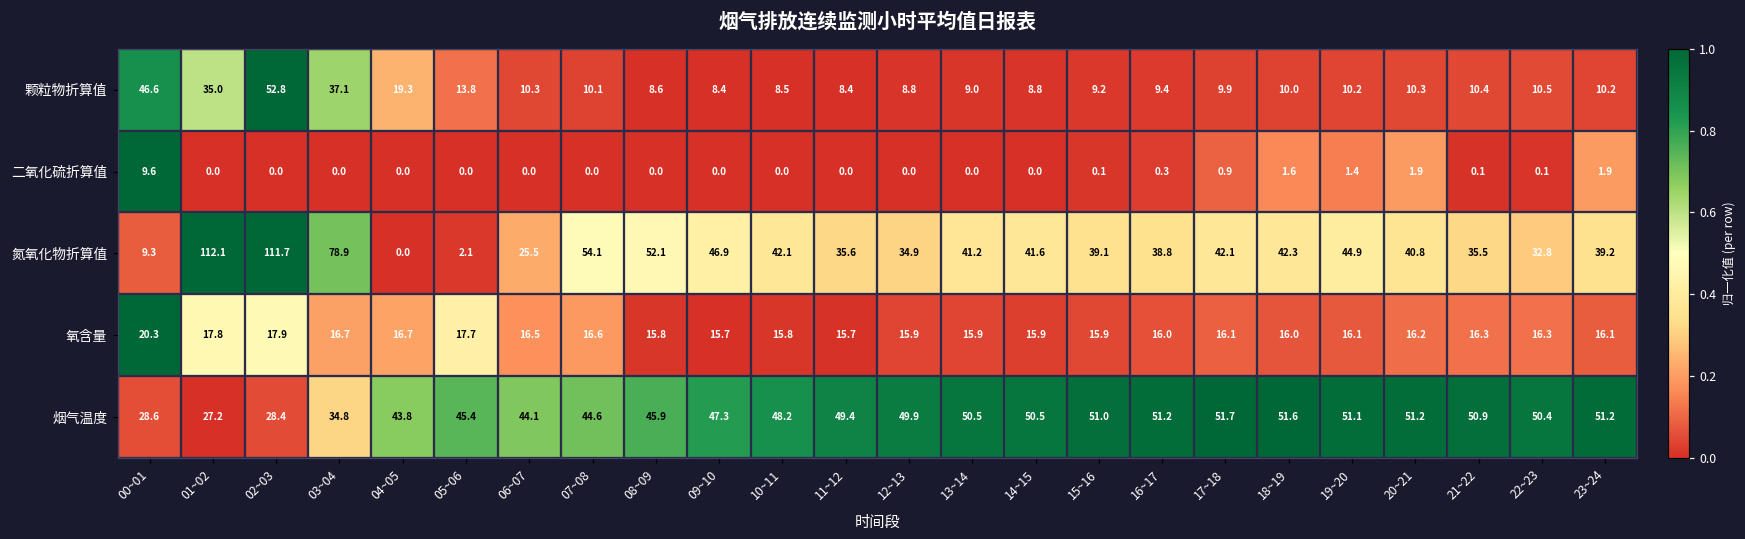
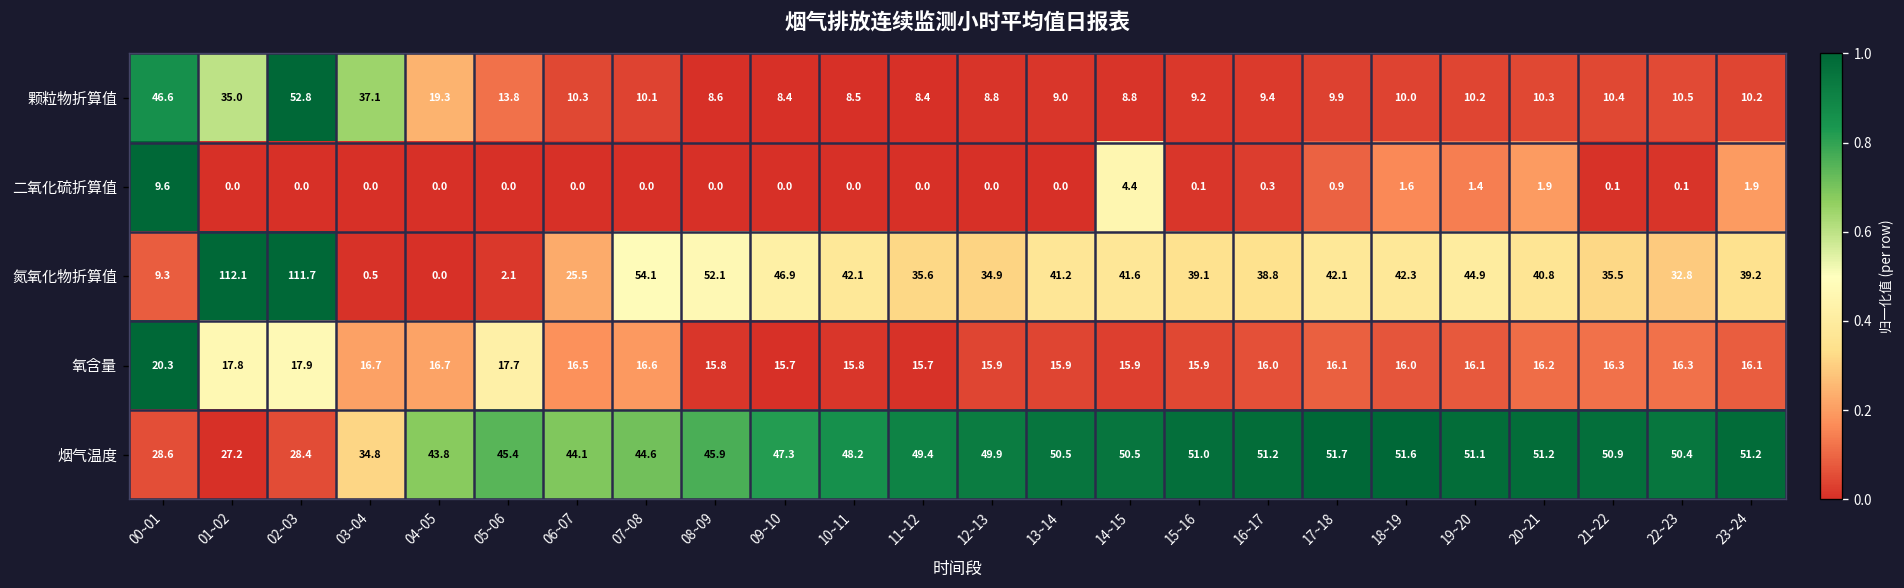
  {
    "颗粒物折算值": {
      "00~01": 46.6,
      "01~02": 35.0,
      "02~03": 52.8,
      "03~04": 37.1,
      "04~05": 19.3,
      "05~06": 13.8,
      "06~07": 10.3,
      "07~08": 10.1,
      "08~09": 8.6,
      "09~10": 8.4,
      "10~11": 8.5,
      "11~12": 8.4,
      "12~13": 8.8,
      "13~14": 9.0,
      "14~15": 8.8,
      "15~16": 9.2,
      "16~17": 9.4,
      "17~18": 9.9,
      "18~19": 10.0,
      "19~20": 10.2,
      "20~21": 10.3,
      "21~22": 10.4,
      "22~23": 10.5,
      "23~24": 10.2
    },
    "二氧化硫折算值": {
      "00~01": 9.6,
      "01~02": 0.0,
      "02~03": 0.0,
      "03~04": 0.0,
      "04~05": 0.0,
      "05~06": 0.0,
      "06~07": 0.0,
      "07~08": 0.0,
      "08~09": 0.0,
      "09~10": 0.0,
      "10~11": 0.0,
      "11~12": 0.0,
      "12~13": 0.0,
      "13~14": 0.0,
-     "14~15": 0.0,
+     "14~15": 4.4,
      "15~16": 0.1,
      "16~17": 0.3,
      "17~18": 0.9,
      "18~19": 1.6,
      "19~20": 1.4,
      "20~21": 1.9,
      "21~22": 0.1,
      "22~23": 0.1,
      "23~24": 1.9
    },
    "氮氧化物折算值": {
      "00~01": 9.3,
      "01~02": 112.1,
      "02~03": 111.7,
-     "03~04": 78.9,
+     "03~04": 0.5,
      "04~05": 0.0,
      "05~06": 2.1,
      "06~07": 25.5,
      "07~08": 54.1,
      "08~09": 52.1,
      "09~10": 46.9,
      "10~11": 42.1,
      "11~12": 35.6,
      "12~13": 34.9,
      "13~14": 41.2,
      "14~15": 41.6,
      "15~16": 39.1,
      "16~17": 38.8,
      "17~18": 42.1,
      "18~19": 42.3,
      "19~20": 44.9,
      "20~21": 40.8,
      "21~22": 35.5,
      "22~23": 32.8,
      "23~24": 39.2
    },
    "氧含量": {
      "00~01": 20.3,
      "01~02": 17.8,
      "02~03": 17.9,
      "03~04": 16.7,
      "04~05": 16.7,
      "05~06": 17.7,
      "06~07": 16.5,
      "07~08": 16.6,
      "08~09": 15.8,
      "09~10": 15.7,
      "10~11": 15.8,
      "11~12": 15.7,
      "12~13": 15.9,
      "13~14": 15.9,
      "14~15": 15.9,
      "15~16": 15.9,
      "16~17": 16.0,
      "17~18": 16.1,
      "18~19": 16.0,
      "19~20": 16.1,
      "20~21": 16.2,
      "21~22": 16.3,
      "22~23": 16.3,
      "23~24": 16.1
    },
    "烟气温度": {
      "00~01": 28.6,
      "01~02": 27.2,
      "02~03": 28.4,
      "03~04": 34.8,
      "04~05": 43.8,
      "05~06": 45.4,
      "06~07": 44.1,
      "07~08": 44.6,
      "08~09": 45.9,
      "09~10": 47.3,
      "10~11": 48.2,
      "11~12": 49.4,
      "12~13": 49.9,
      "13~14": 50.5,
      "14~15": 50.5,
      "15~16": 51.0,
      "16~17": 51.2,
      "17~18": 51.7,
      "18~19": 51.6,
      "19~20": 51.1,
      "20~21": 51.2,
      "21~22": 50.9,
      "22~23": 50.4,
      "23~24": 51.2
    }
  }
